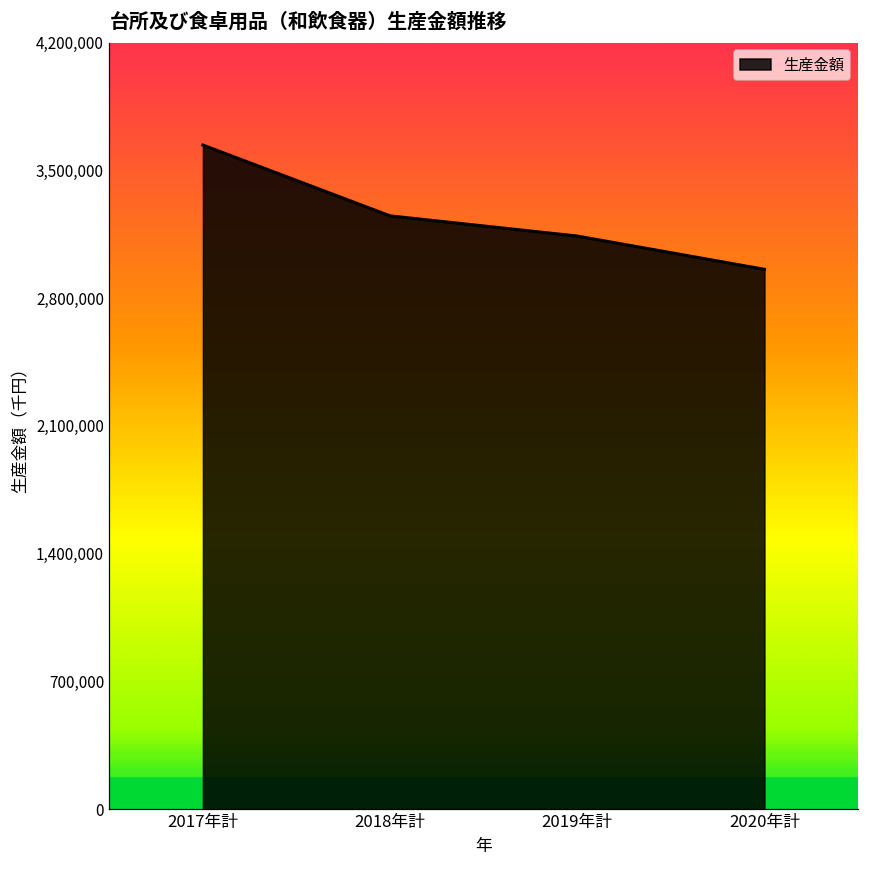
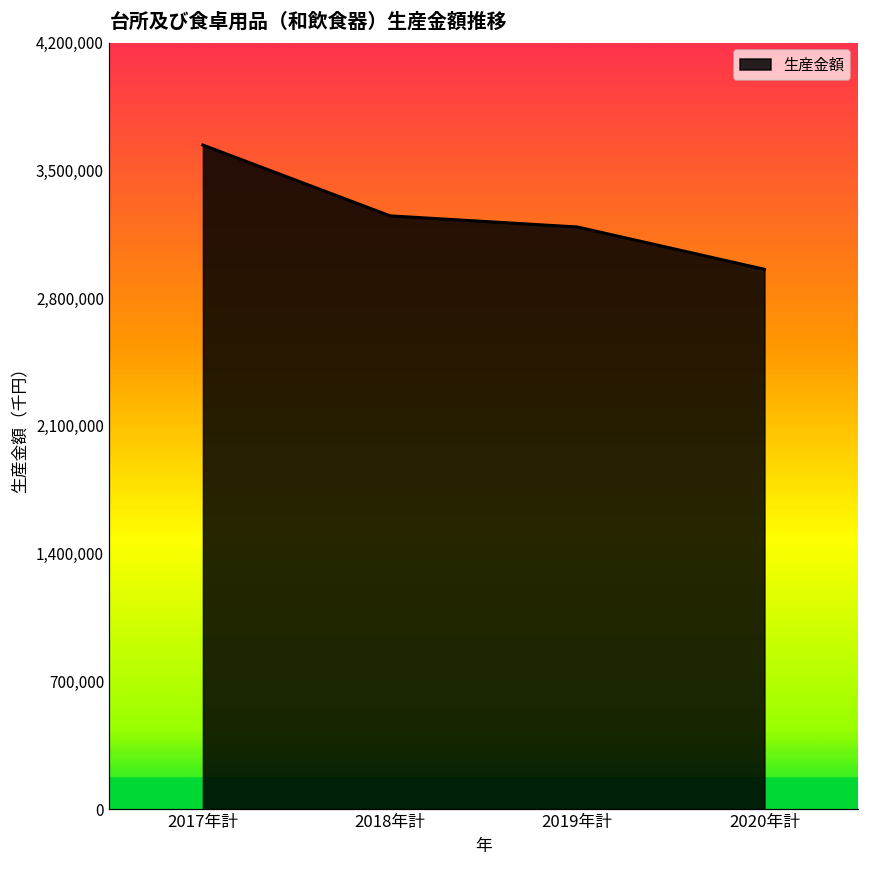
  {
    "2017年計": "3,640,000",
    "2018年計": "3,250,000",
-   "2019年計": "3,140,000",
+   "2019年計": "3,190,000",
    "2020年計": "2,960,000"
  }
